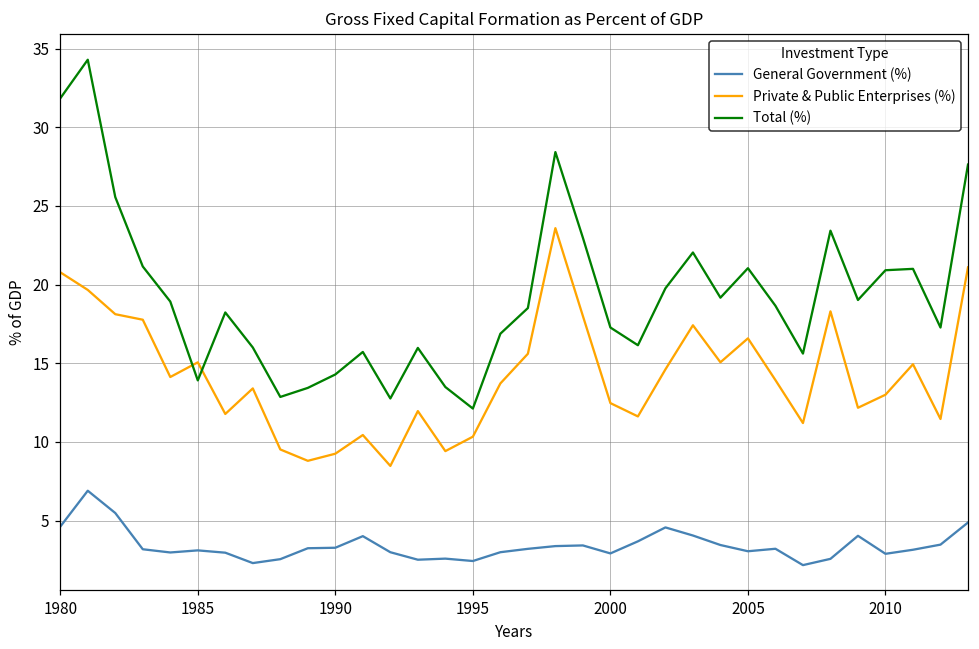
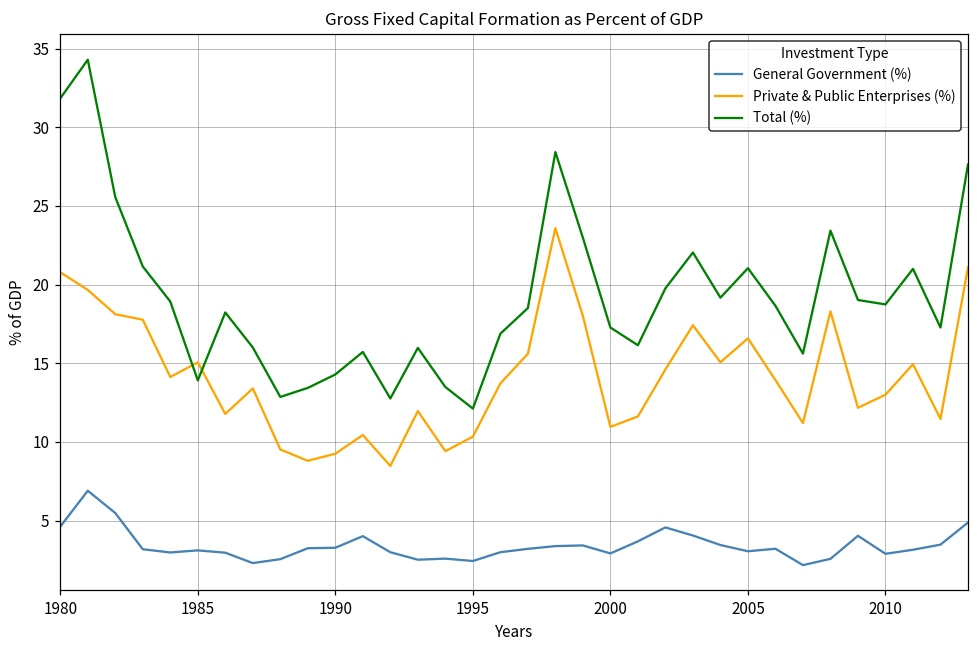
  {
    "General Government (%)": {
      "1980": 4.6,
      "1985": 3.1,
      "1990": 3.3,
      "1995": 2.4,
      "2000": 2.9,
      "2005": 3.0,
      "2010": 2.9
    },
    "Private & Public Enterprises (%)": {
      "1980": 20.8,
      "1985": 15.1,
      "1990": 9.2,
      "1995": 10.3,
-     "2000": 12.5,
+     "2000": 11.0,
      "2005": 16.6,
      "2010": 13.0
    },
    "Total (%)": {
      "1980": 31.8,
      "1985": 13.9,
      "1990": 14.3,
      "1995": 12.1,
      "2000": 17.3,
      "2005": 21.0,
-     "2010": 20.9
+     "2010": 18.7
    }
  }
